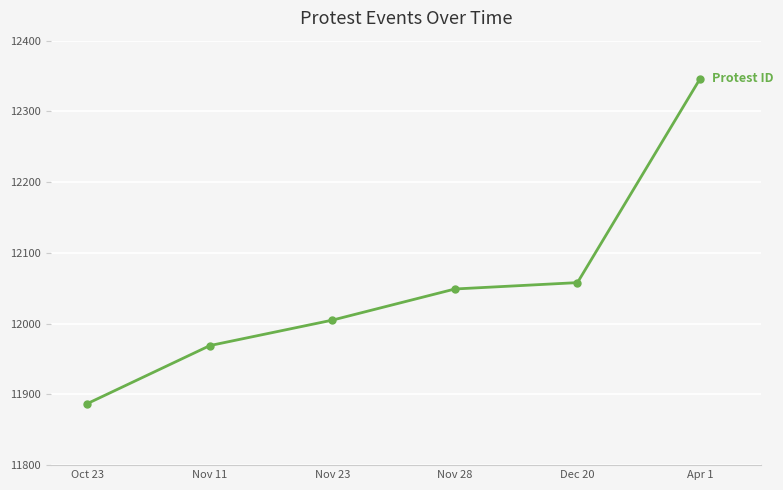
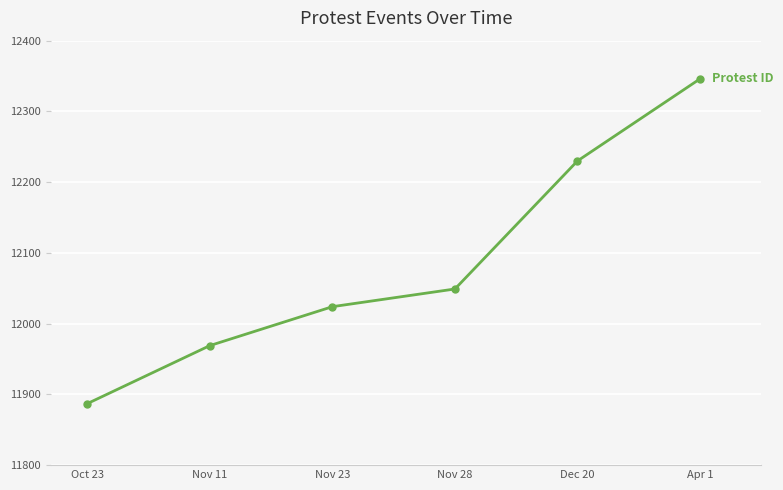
  {
    "Oct 23": 11890,
    "Nov 11": 11970,
-   "Nov 23": 12010,
+   "Nov 23": 12020,
    "Nov 28": 12050,
-   "Dec 20": 12060,
+   "Dec 20": 12230,
    "Apr 1": 12350
  }
